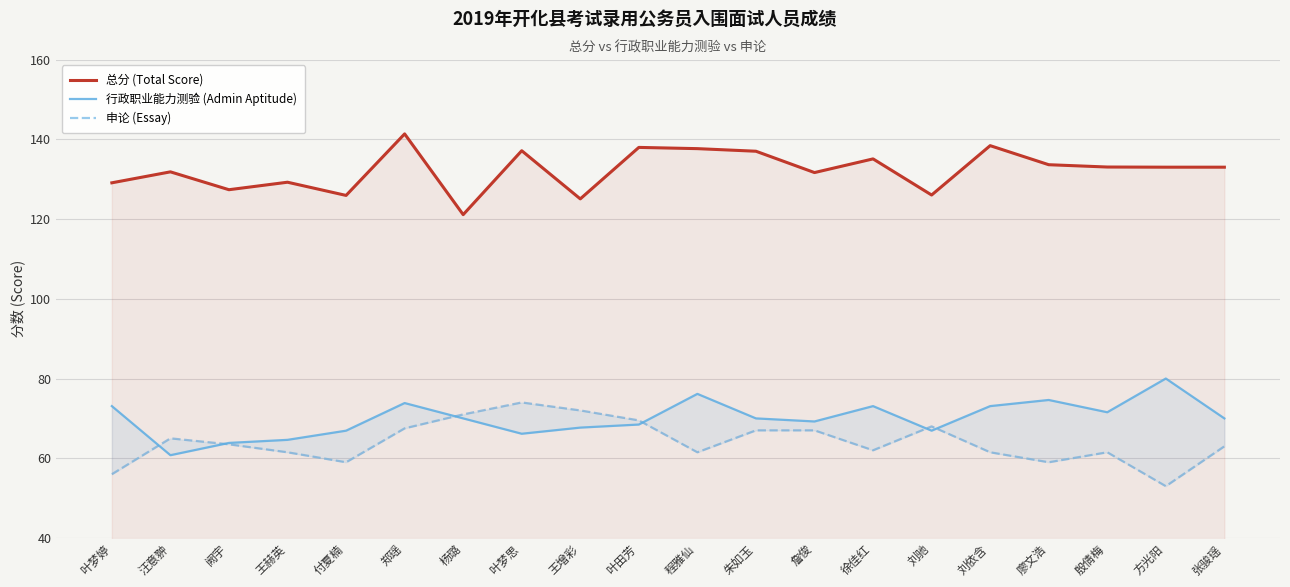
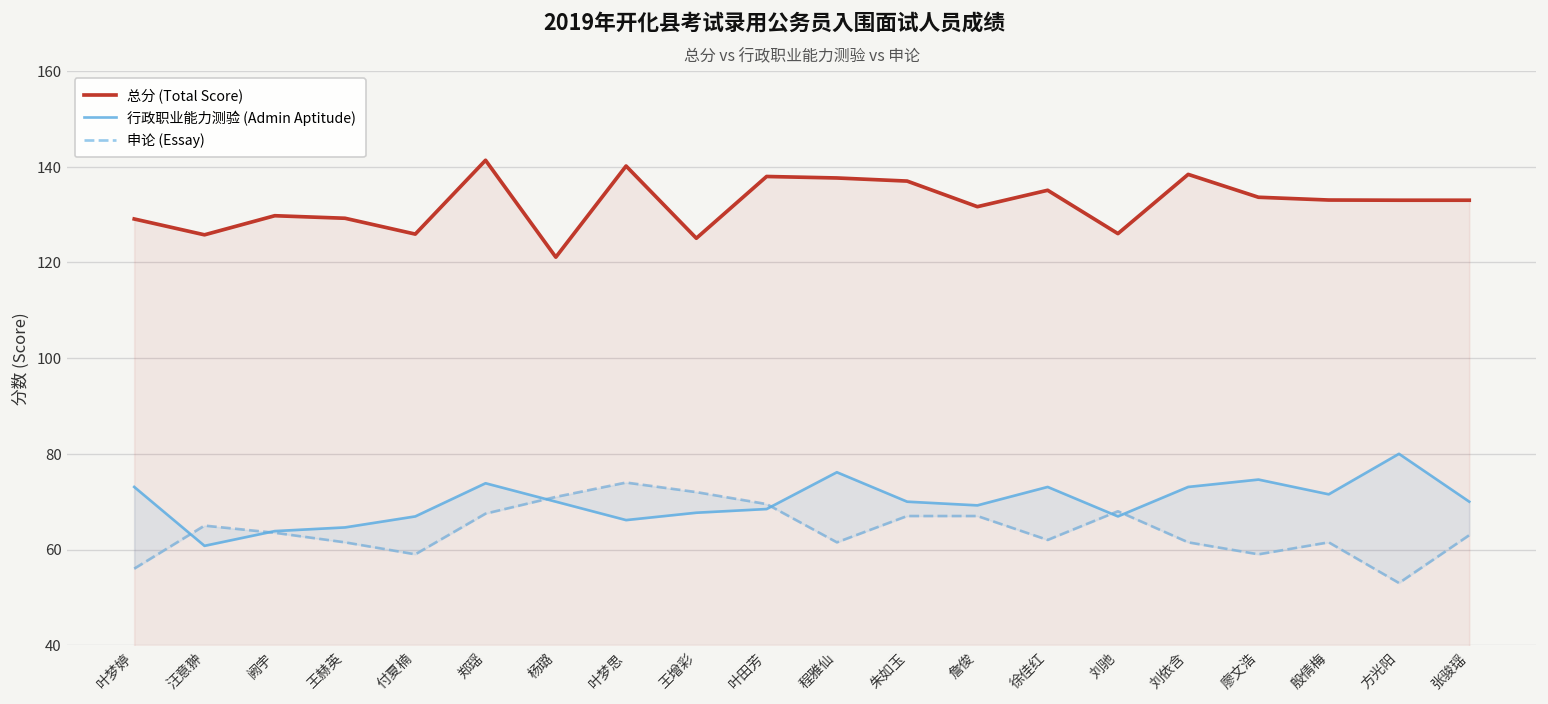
  {
    "总分 (Total Score)": {
      "叶梦婷": 129,
-     "汪意翀": 132,
-     "阙宇": 127,
+     "汪意翀": 126,
+     "阙宇": 130,
      "王赫英": 129,
      "付夏楠": 126,
      "郑瑶": 141,
      "杨璐": 121,
-     "叶梦思": 137,
+     "叶梦思": 140,
      "王增彩": 125,
      "叶田芳": 138,
      "程雅仙": 138,
      "朱如玉": 137,
      "詹俊": 132,
      "徐佳红": 135,
      "刘驰": 126,
      "刘依含": 138,
      "廖文浩": 134,
      "殷倩梅": 133,
      "方光阳": 133,
      "张骏瑶": 133
    }
  }
